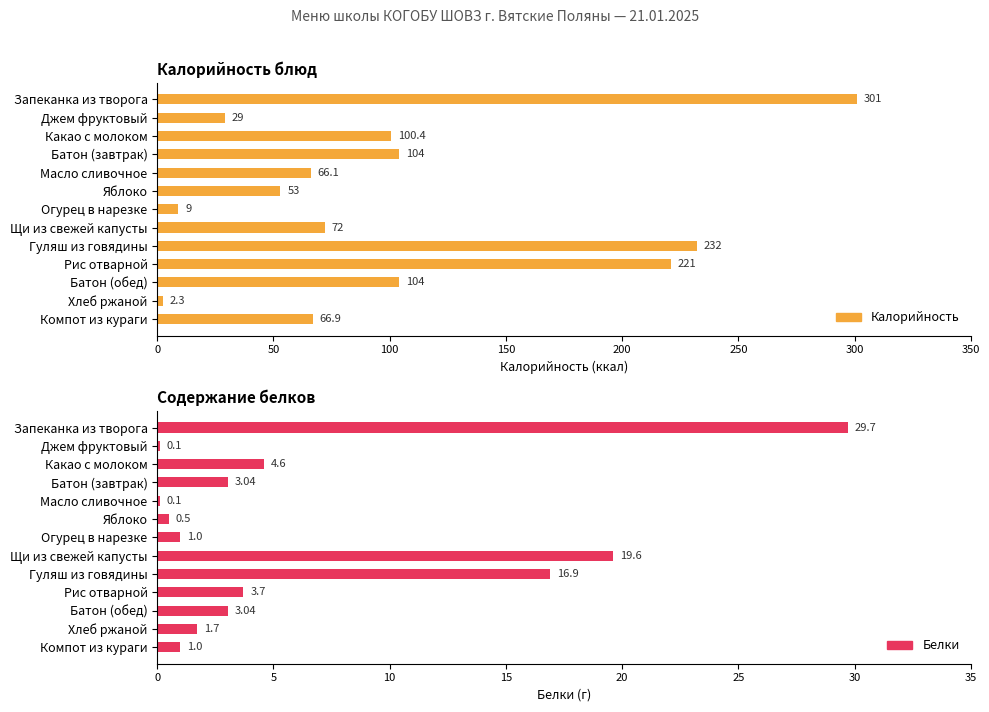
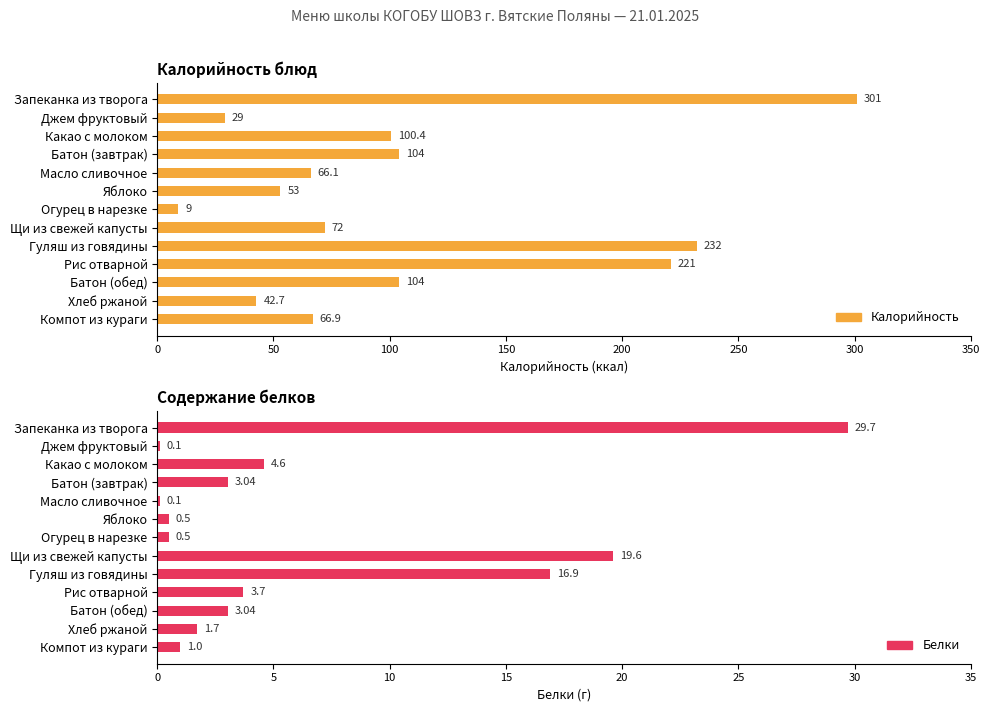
  {
    "Калорийность блюд": {
      "Запеканка из творога": 301,
      "Джем фруктовый": 29,
      "Какао с молоком": 100.4,
      "Батон (завтрак)": 104,
      "Масло сливочное": 66.1,
      "Яблоко": 53,
      "Огурец в нарезке": 9,
      "Щи из свежей капусты": 72,
      "Гуляш из говядины": 232,
      "Рис отварной": 221,
      "Батон (обед)": 104,
-     "Хлеб ржаной": 2.3,
+     "Хлеб ржаной": 42.7,
      "Компот из кураги": 66.9
    },
    "Содержание белков": {
      "Запеканка из творога": 29.7,
      "Джем фруктовый": 0.1,
      "Какао с молоком": 4.6,
      "Батон (завтрак)": 3.04,
      "Масло сливочное": 0.1,
      "Яблоко": 0.5,
-     "Огурец в нарезке": 1.0,
+     "Огурец в нарезке": 0.5,
      "Щи из свежей капусты": 19.6,
      "Гуляш из говядины": 16.9,
      "Рис отварной": 3.7,
      "Батон (обед)": 3.04,
      "Хлеб ржаной": 1.7,
      "Компот из кураги": 1.0
    }
  }
